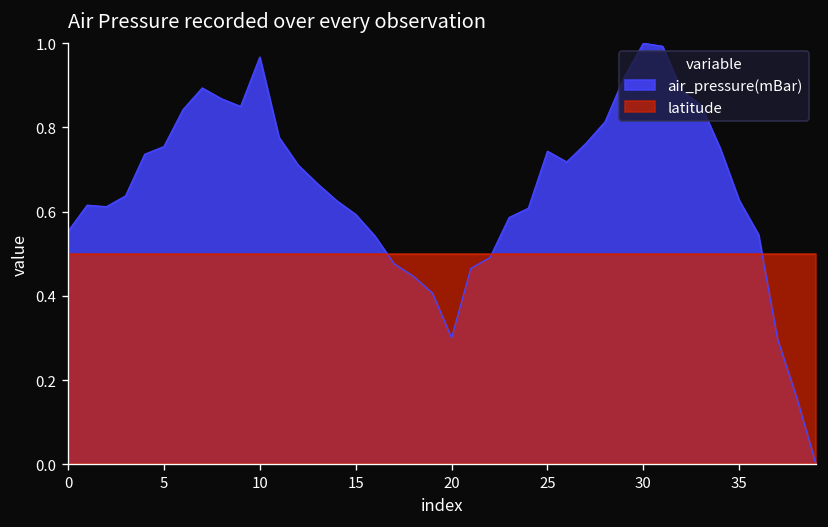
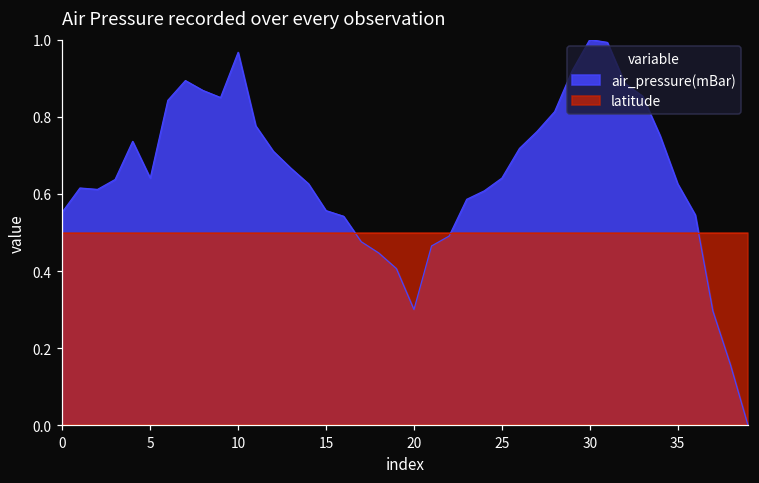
  {
    "air_pressure(mBar)": {
      "0": 0.55,
-     "5": 0.75,
+     "5": 0.64,
      "10": 0.97,
-     "15": 0.59,
+     "15": 0.56,
      "20": 0.30,
-     "25": 0.74,
+     "25": 0.64,
      "30": 1.00,
      "35": 0.63
    },
    "latitude": {
      "0": 0.50,
      "5": 0.50,
      "10": 0.50,
      "15": 0.50,
      "20": 0.50,
      "25": 0.50,
      "30": 0.50,
      "35": 0.50
    }
  }
